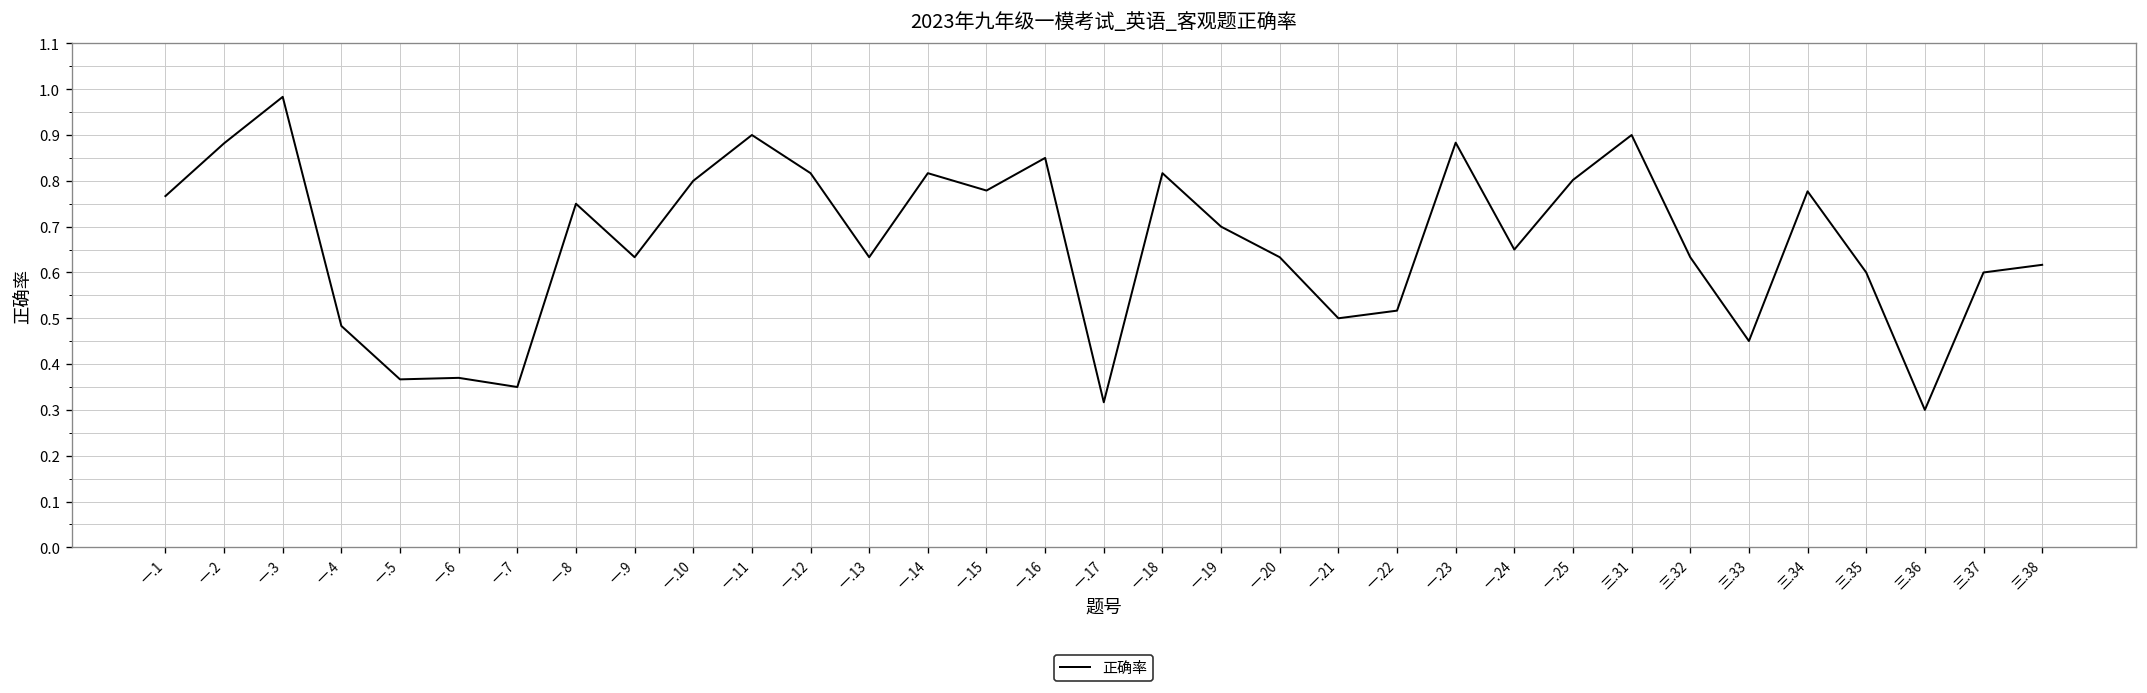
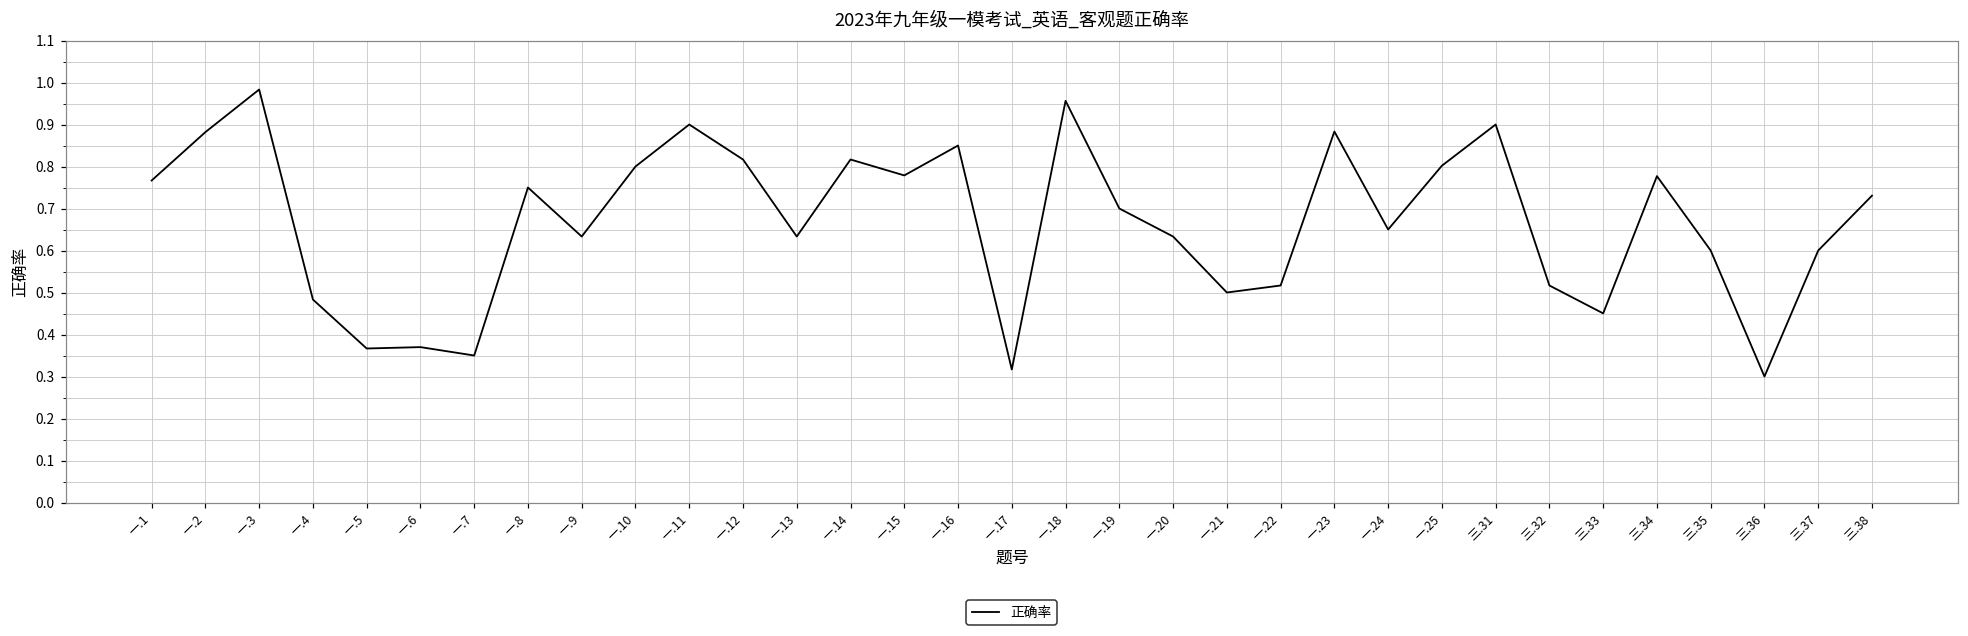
  {
    "一.1": 0.77,
    "一.2": 0.88,
    "一.3": 0.98,
    "一.4": 0.48,
    "一.5": 0.37,
    "一.6": 0.37,
    "一.7": 0.35,
    "一.8": 0.75,
    "一.9": 0.63,
    "一.10": 0.80,
    "一.11": 0.90,
    "一.12": 0.82,
    "一.13": 0.63,
    "一.14": 0.82,
    "一.15": 0.78,
    "一.16": 0.85,
    "一.17": 0.32,
-   "一.18": 0.82,
+   "一.18": 0.96,
    "一.19": 0.70,
    "一.20": 0.63,
    "一.21": 0.50,
    "一.22": 0.52,
    "一.23": 0.88,
    "一.24": 0.65,
    "一.25": 0.80,
    "三.31": 0.90,
-   "三.32": 0.63,
+   "三.32": 0.52,
    "三.33": 0.45,
    "三.34": 0.78,
    "三.35": 0.60,
    "三.36": 0.30,
    "三.37": 0.60,
-   "三.38": 0.62
+   "三.38": 0.73
  }
